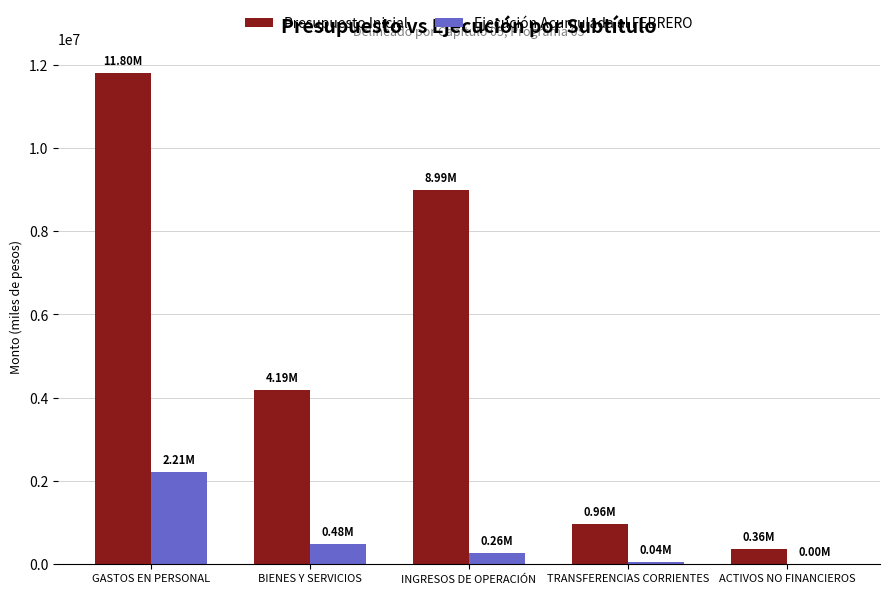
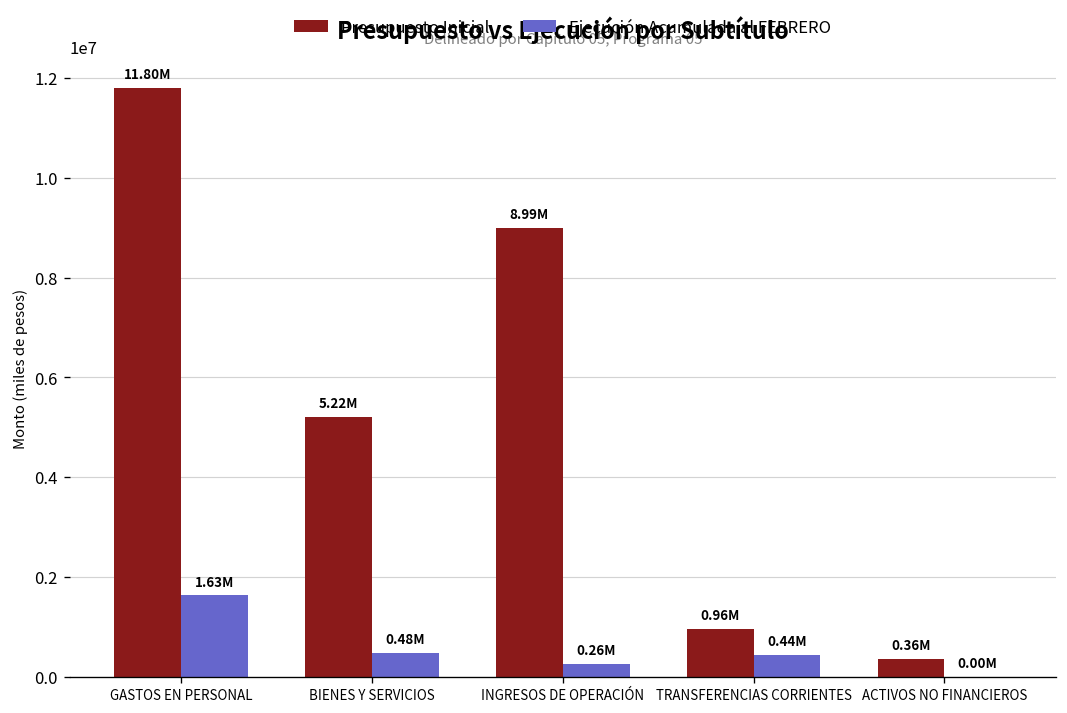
  {
    "Presupuesto Inicial": {
      "GASTOS EN PERSONAL": "11.80M",
-     "BIENES Y SERVICIOS": "4.19M",
+     "BIENES Y SERVICIOS": "5.22M",
      "INGRESOS DE OPERACIÓN": "8.99M",
      "TRANSFERENCIAS CORRIENTES": "0.96M",
      "ACTIVOS NO FINANCIEROS": "0.36M"
    },
    "Ejecución Acumulada al FEBRERO": {
-     "GASTOS EN PERSONAL": "2.21M",
+     "GASTOS EN PERSONAL": "1.63M",
      "BIENES Y SERVICIOS": "0.48M",
      "INGRESOS DE OPERACIÓN": "0.26M",
-     "TRANSFERENCIAS CORRIENTES": "0.04M",
+     "TRANSFERENCIAS CORRIENTES": "0.44M",
      "ACTIVOS NO FINANCIEROS": "0.00M"
    }
  }
